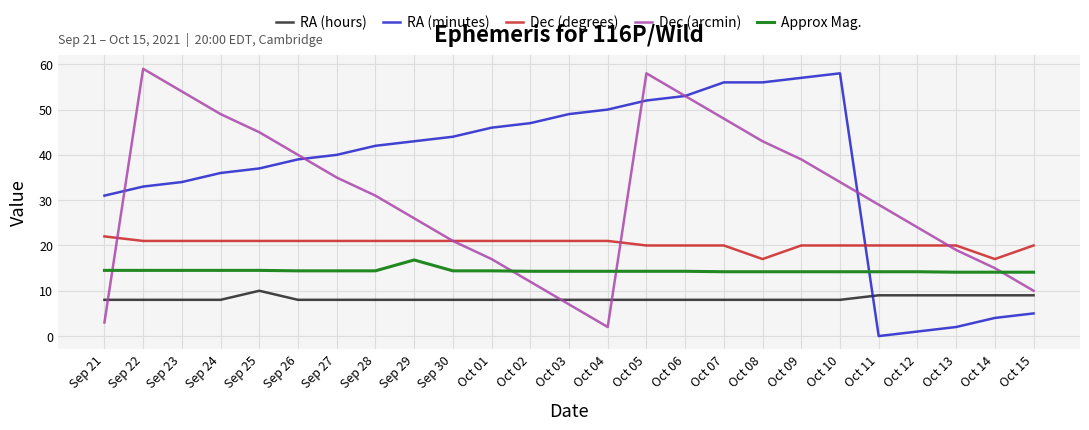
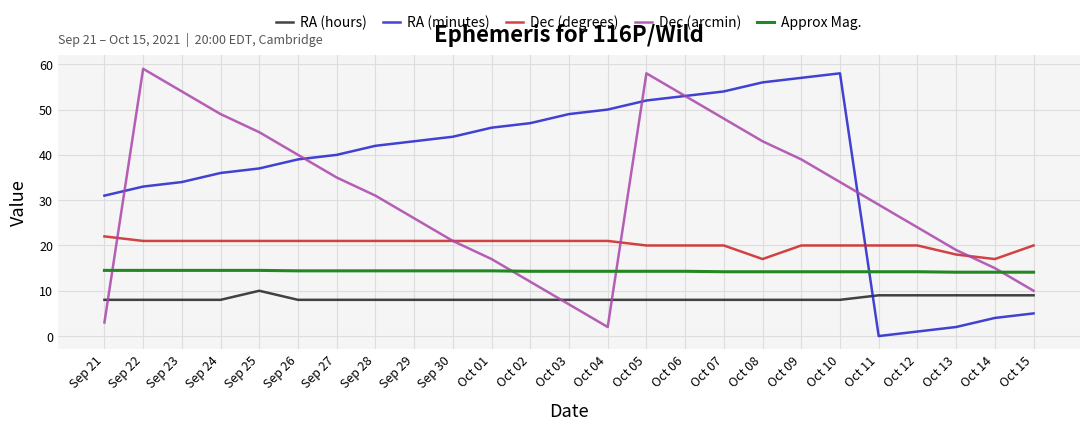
  {
    "RA (hours)": {
      "Sep 21": 8,
      "Sep 22": 8,
      "Sep 23": 8,
      "Sep 24": 8,
      "Sep 25": 10,
      "Sep 26": 8,
      "Sep 27": 8,
      "Sep 28": 8,
      "Sep 29": 8,
      "Sep 30": 8,
      "Oct 01": 8,
      "Oct 02": 8,
      "Oct 03": 8,
      "Oct 04": 8,
      "Oct 05": 8,
      "Oct 06": 8,
      "Oct 07": 8,
      "Oct 08": 8,
      "Oct 09": 8,
      "Oct 10": 8,
      "Oct 11": 9,
      "Oct 12": 9,
      "Oct 13": 9,
      "Oct 14": 9,
      "Oct 15": 9
    },
    "RA (minutes)": {
      "Sep 21": 31,
      "Sep 22": 33,
      "Sep 23": 34,
      "Sep 24": 36,
      "Sep 25": 37,
      "Sep 26": 39,
      "Sep 27": 40,
      "Sep 28": 42,
      "Sep 29": 43,
      "Sep 30": 44,
      "Oct 01": 46,
      "Oct 02": 47,
      "Oct 03": 49,
      "Oct 04": 50,
      "Oct 05": 52,
-     "Oct 07": 56,
+     "Oct 07": 54,
      "Oct 08": 56,
      "Oct 09": 57,
      "Oct 10": 58,
      "Oct 11": 0,
      "Oct 12": 1,
      "Oct 13": 2,
      "Oct 14": 4,
      "Oct 15": 5
    },
    "Dec (degrees)": {
      "Sep 21": 22,
      "Sep 22": 21,
      "Sep 23": 21,
      "Sep 24": 21,
      "Sep 25": 21,
      "Sep 26": 21,
      "Sep 27": 21,
      "Sep 28": 21,
      "Sep 29": 21,
      "Oct 01": 21,
      "Oct 02": 21,
      "Oct 03": 21,
      "Oct 04": 21,
      "Oct 05": 20,
      "Oct 06": 20,
      "Oct 07": 20,
      "Oct 08": 17,
      "Oct 09": 20,
      "Oct 10": 20,
      "Oct 11": 20,
      "Oct 12": 20,
-     "Oct 13": 20,
+     "Oct 13": 18,
      "Oct 14": 17,
      "Oct 15": 20
    },
    "Dec (arcmin)": {
      "Sep 21": 3,
      "Sep 23": 54,
      "Sep 24": 49,
      "Sep 25": 45,
      "Sep 26": 40,
      "Sep 27": 35,
      "Sep 28": 31,
      "Sep 29": 26,
      "Oct 01": 17,
      "Oct 02": 12,
      "Oct 03": 7,
      "Oct 04": 2,
      "Oct 05": 58,
      "Oct 07": 48,
      "Oct 08": 43,
      "Oct 09": 39,
      "Oct 10": 34,
      "Oct 11": 29,
      "Oct 12": 24,
      "Oct 13": 19,
      "Oct 14": 15,
      "Oct 15": 10
    },
    "Approx Mag.": {
      "Sep 21": 15,
      "Sep 22": 15,
      "Sep 23": 15,
      "Sep 24": 15,
      "Sep 25": 15,
      "Sep 26": 14,
      "Sep 27": 14,
      "Sep 28": 14,
-     "Sep 29": 17,
+     "Sep 29": 14,
      "Sep 30": 14,
      "Oct 01": 14,
      "Oct 02": 14,
      "Oct 03": 14,
      "Oct 04": 14,
      "Oct 05": 14,
      "Oct 06": 14,
      "Oct 07": 14,
      "Oct 08": 14,
      "Oct 09": 14,
      "Oct 10": 14,
      "Oct 11": 14,
      "Oct 12": 14,
      "Oct 13": 14,
      "Oct 14": 14,
      "Oct 15": 14
    }
  }
